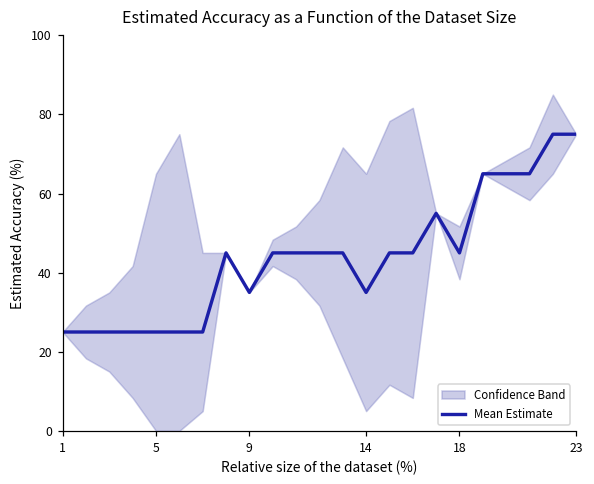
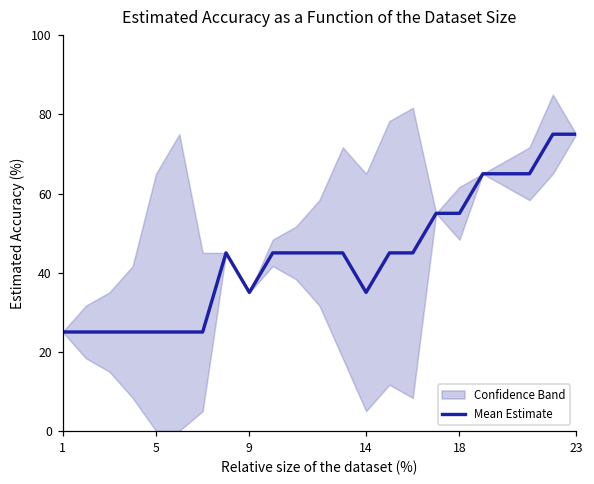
  {
    "Mean Estimate": {
      "5": 25,
      "14": 35,
-     "18": 45
+     "18": 55
    },
    "Confidence Band": {
      "5": 65
    }
  }
